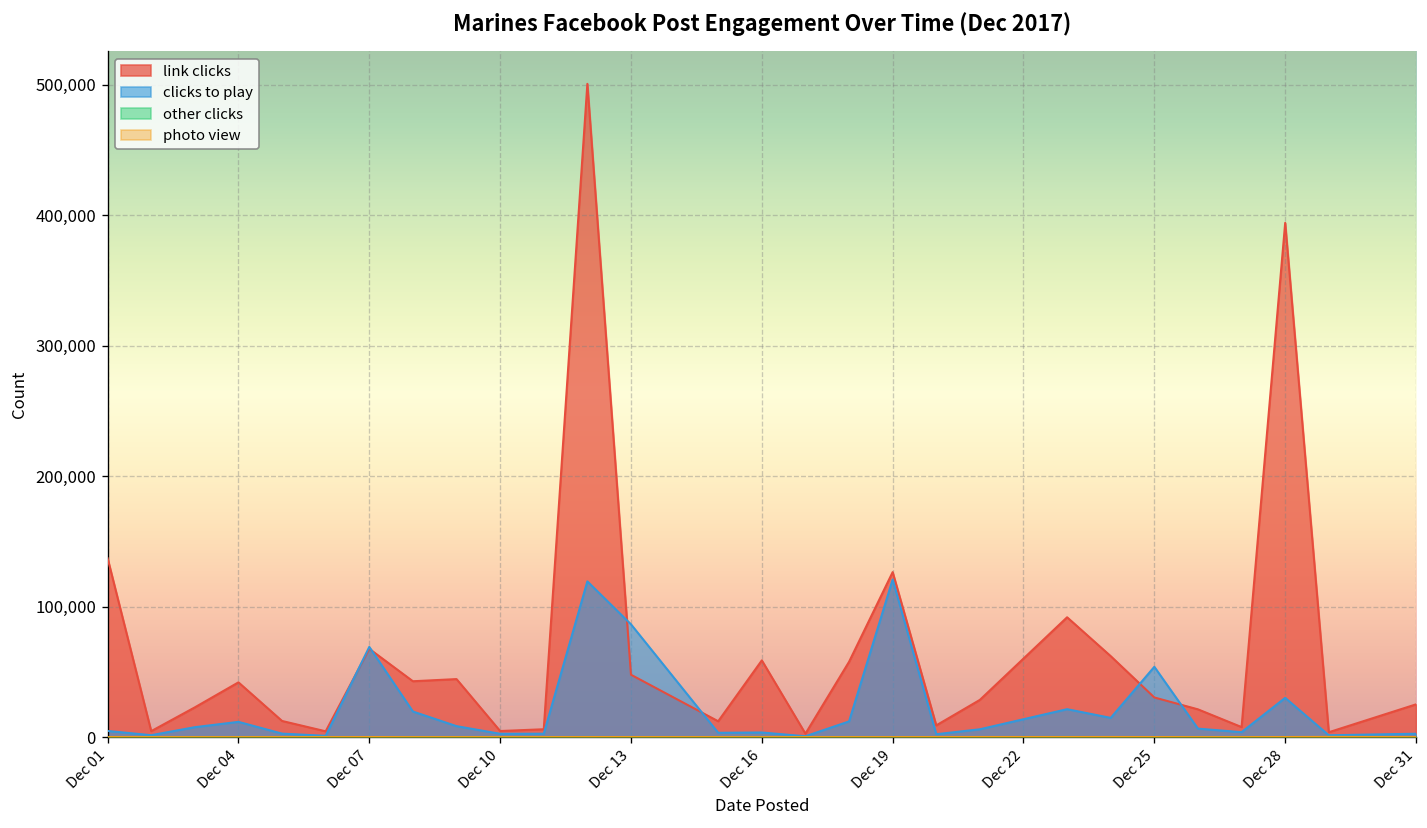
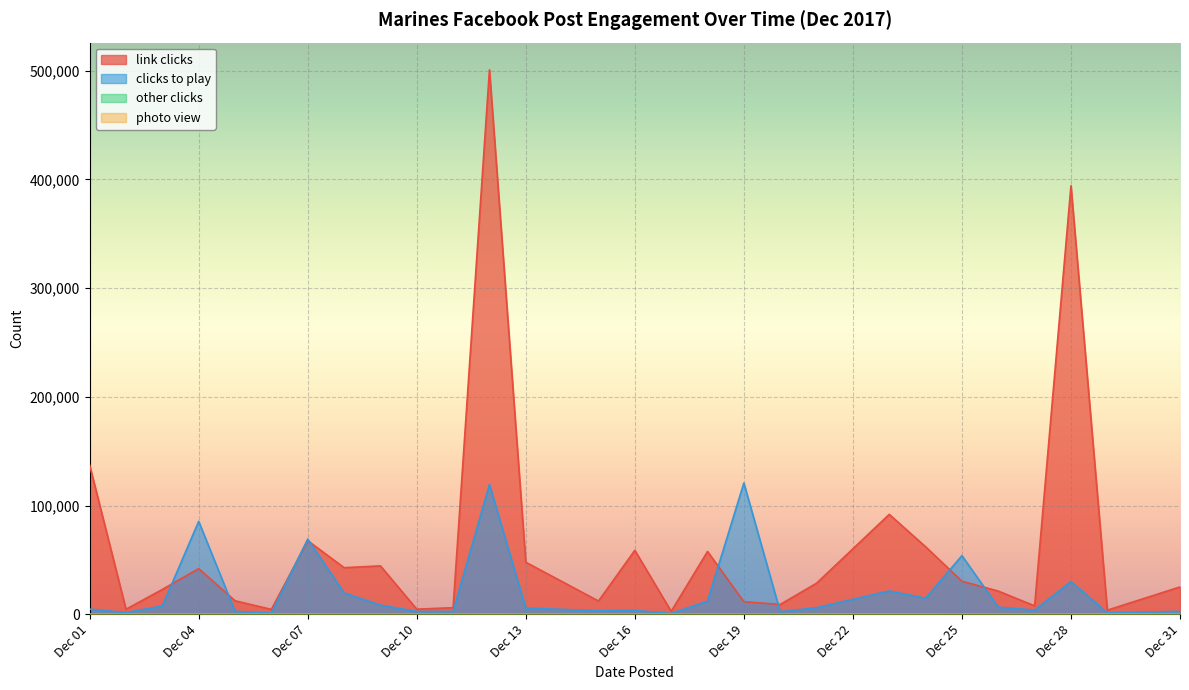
  {
    "link clicks": {
      "Dec 01": "137,000",
      "Dec 04": "42,000",
      "Dec 13": "48,000",
      "Dec 16": "59,000",
-     "Dec 19": "126,000",
+     "Dec 19": "12,000",
      "Dec 25": "30,000",
      "Dec 28": "394,000",
      "Dec 31": "25,000"
    },
    "clicks to play": {
      "Dec 01": "5,000",
-     "Dec 04": "12,000",
-     "Dec 13": "86,000",
+     "Dec 04": "85,000",
+     "Dec 13": "6,000",
      "Dec 16": "4,000",
      "Dec 19": "121,000",
      "Dec 25": "54,000",
      "Dec 28": "30,000",
      "Dec 31": "3,000"
    },
    "photo view": {
      "Dec 01": "0",
      "Dec 04": "0",
      "Dec 07": "0",
      "Dec 10": "0",
      "Dec 13": "0",
      "Dec 16": "0",
      "Dec 19": "0",
      "Dec 25": "0",
      "Dec 28": "0",
      "Dec 31": "0"
    }
  }
